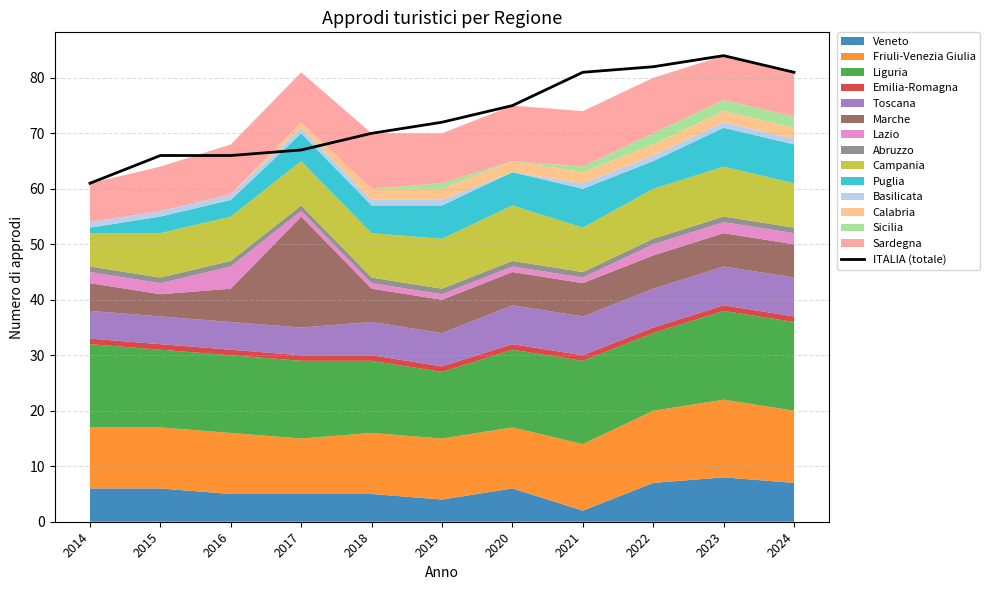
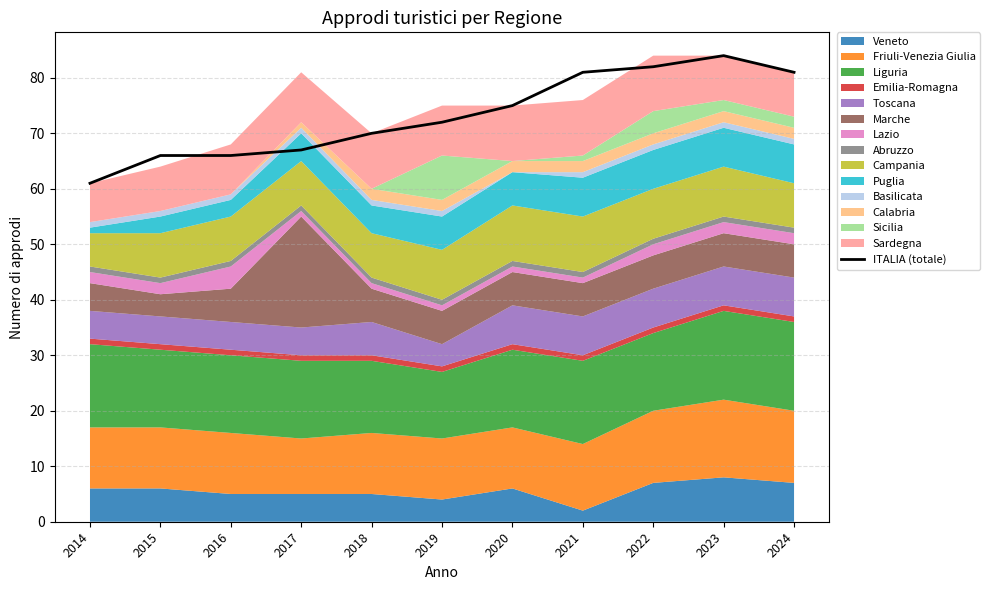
  {
    "Veneto": {
      "2014": 6,
      "2015": 6,
      "2016": 5,
      "2017": 5,
      "2018": 5,
      "2019": 4,
      "2020": 6,
      "2021": 2,
      "2022": 7,
      "2023": 8,
      "2024": 7
    },
    "ITALIA (totale)": {
      "2015": 66,
      "2016": 66,
      "2017": 67,
      "2019": 72,
      "2021": 81,
      "2022": 82
    },
    "Friuli-Venezia Giulia": {
      "2014": 11,
      "2015": 11,
      "2016": 11,
      "2017": 10,
      "2018": 11,
      "2019": 11,
      "2020": 11,
      "2021": 12,
      "2022": 13,
      "2023": 14,
      "2024": 13
    },
    "Liguria": {
      "2014": 15,
      "2015": 14,
      "2016": 14,
      "2017": 14,
      "2018": 13,
      "2019": 12,
      "2020": 14,
      "2021": 15,
      "2022": 14,
      "2023": 16,
      "2024": 16
    },
    "Emilia-Romagna": {
      "2014": 1,
      "2015": 1,
      "2016": 1,
      "2017": 1,
      "2018": 1,
      "2019": 1,
      "2020": 1,
      "2021": 1,
      "2022": 1,
      "2023": 1,
      "2024": 1
    },
    "Toscana": {
      "2014": 5,
      "2015": 5,
      "2016": 5,
      "2017": 5,
      "2018": 6,
-     "2019": 6,
+     "2019": 4,
      "2020": 7,
      "2021": 7,
      "2022": 7,
      "2023": 7,
      "2024": 7
    },
    "Marche": {
      "2014": 5,
      "2015": 4,
      "2016": 6,
      "2017": 20,
      "2018": 6,
      "2019": 6,
      "2020": 6,
      "2021": 6,
      "2022": 6,
      "2023": 6,
      "2024": 6
    },
    "Lazio": {
      "2014": 2,
      "2015": 2,
      "2016": 4,
      "2017": 1,
      "2018": 1,
      "2019": 1,
      "2020": 1,
      "2021": 1,
      "2022": 2,
      "2023": 2,
      "2024": 2
    },
    "Abruzzo": {
      "2014": 1,
      "2015": 1,
      "2016": 1,
      "2017": 1,
      "2018": 1,
      "2019": 1,
      "2020": 1,
      "2021": 1,
      "2022": 1,
      "2023": 1,
      "2024": 1
    },
    "Campania": {
      "2014": 6,
      "2015": 8,
      "2016": 8,
      "2017": 8,
      "2018": 8,
      "2019": 9,
      "2020": 10,
-     "2021": 8,
+     "2021": 10,
      "2022": 9,
      "2023": 9,
      "2024": 8
    },
    "Puglia": {
      "2014": 1,
      "2015": 3,
      "2016": 3,
      "2017": 5,
      "2018": 5,
      "2019": 6,
      "2021": 7,
-     "2022": 5,
+     "2022": 7,
      "2023": 7,
      "2024": 7
    },
    "Basilicata": {
      "2017": 1,
      "2018": 1,
      "2019": 1,
      "2021": 1,
      "2022": 1,
      "2023": 1,
      "2024": 1
    },
    "Sicilia": {
-     "2019": 1,
+     "2019": 8,
      "2021": 1,
-     "2022": 2,
+     "2022": 4,
      "2023": 2,
      "2024": 2
    }
  }
